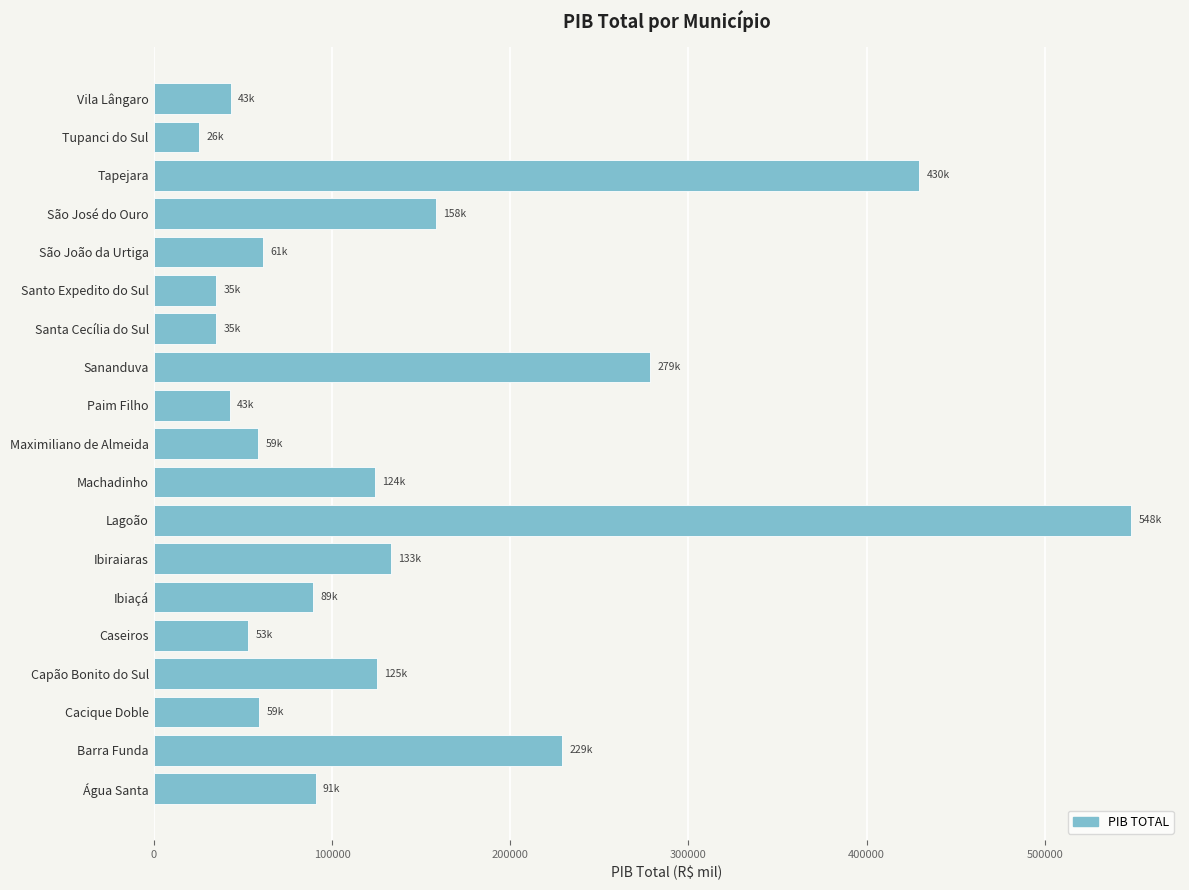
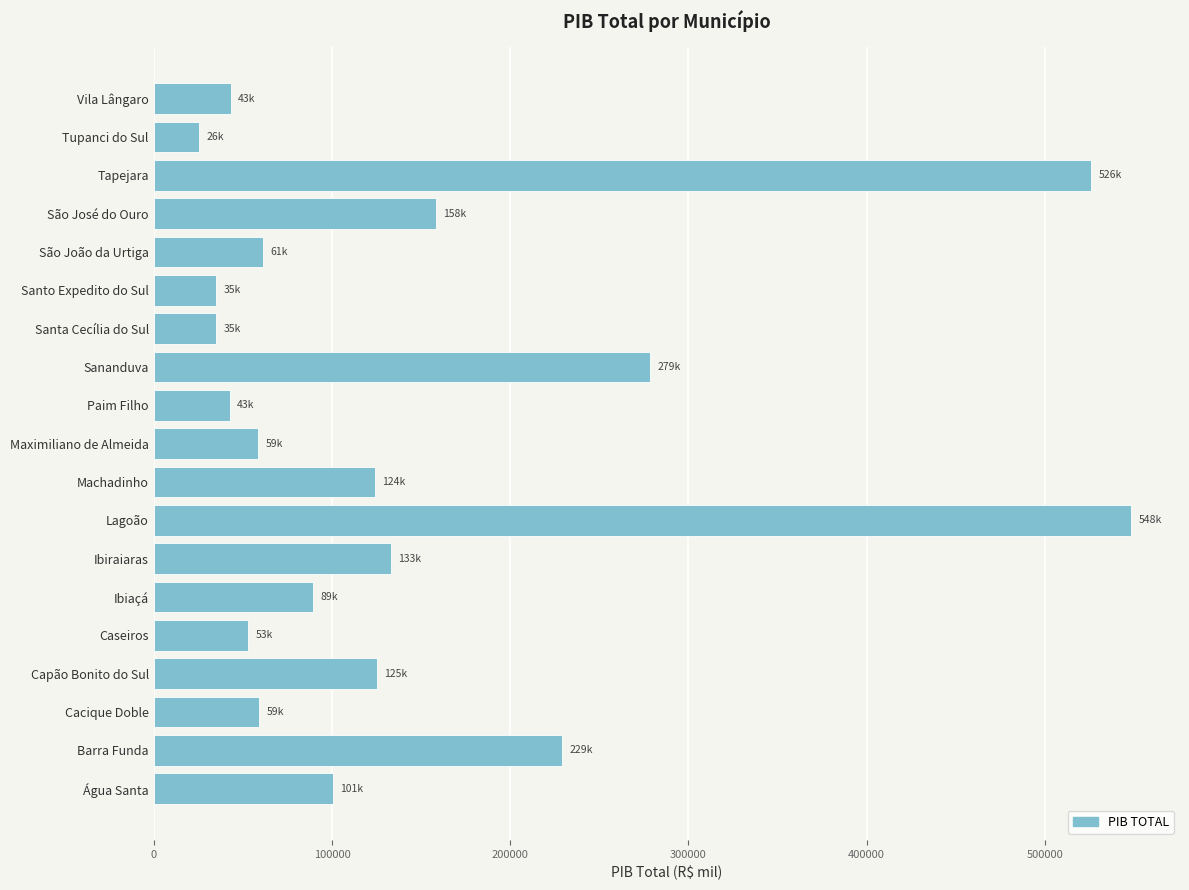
  {
    "Vila Lângaro": "43k",
    "Tupanci do Sul": "26k",
-   "Tapejara": "430k",
+   "Tapejara": "526k",
    "São José do Ouro": "158k",
    "São João da Urtiga": "61k",
    "Santo Expedito do Sul": "35k",
    "Santa Cecília do Sul": "35k",
    "Sananduva": "279k",
    "Paim Filho": "43k",
    "Maximiliano de Almeida": "59k",
    "Machadinho": "124k",
    "Lagoão": "548k",
    "Ibiraiaras": "133k",
    "Ibiaçá": "89k",
    "Caseiros": "53k",
    "Capão Bonito do Sul": "125k",
    "Cacique Doble": "59k",
    "Barra Funda": "229k",
-   "Água Santa": "91k"
+   "Água Santa": "101k"
  }
